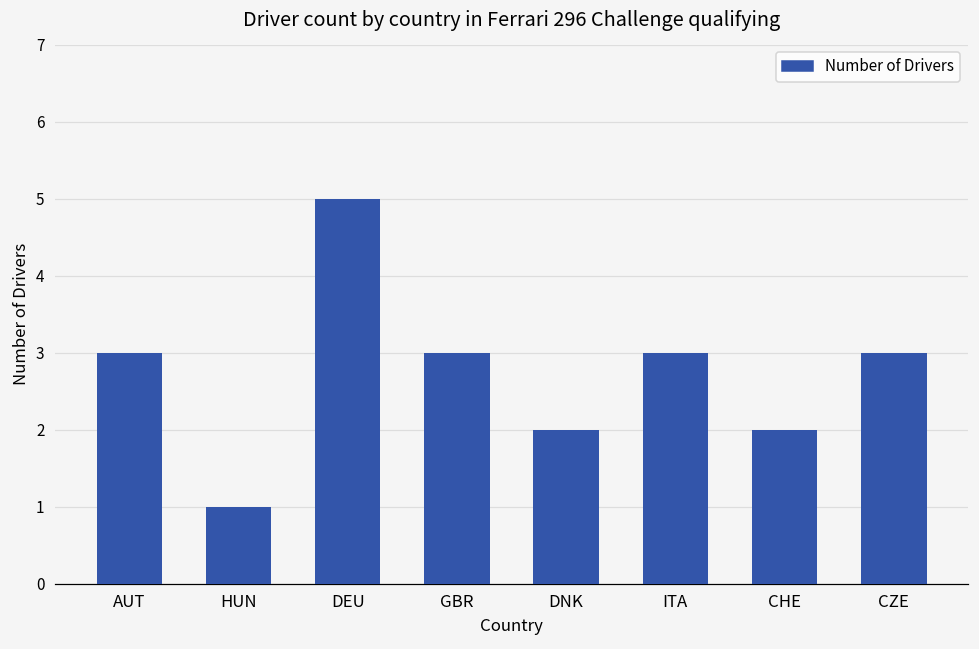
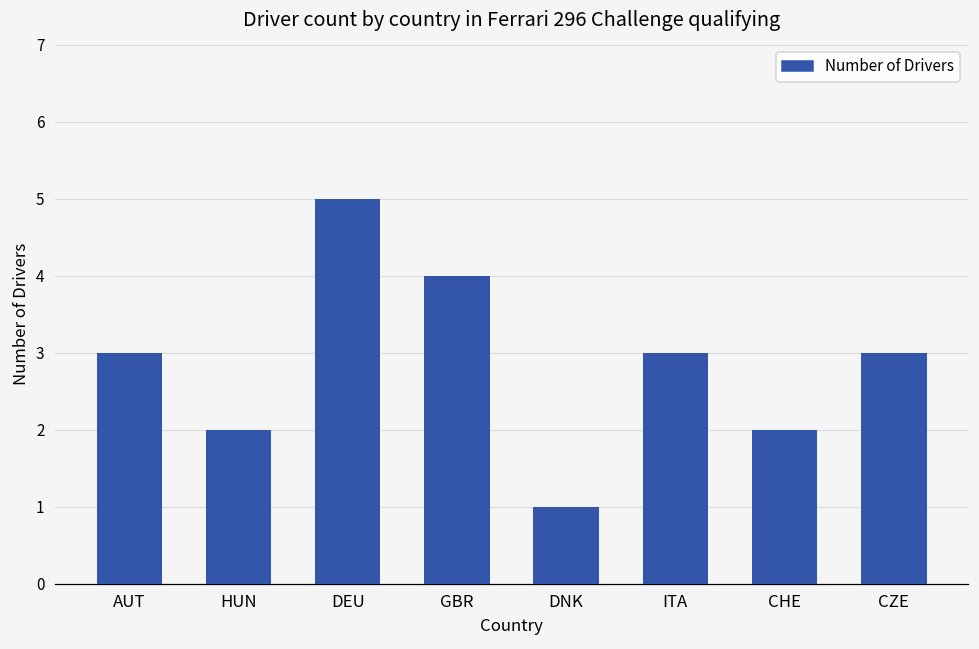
  {
    "AUT": 3,
-   "HUN": 1,
+   "HUN": 2,
    "DEU": 5,
-   "GBR": 3,
-   "DNK": 2,
+   "GBR": 4,
+   "DNK": 1,
    "ITA": 3,
    "CHE": 2,
    "CZE": 3
  }
